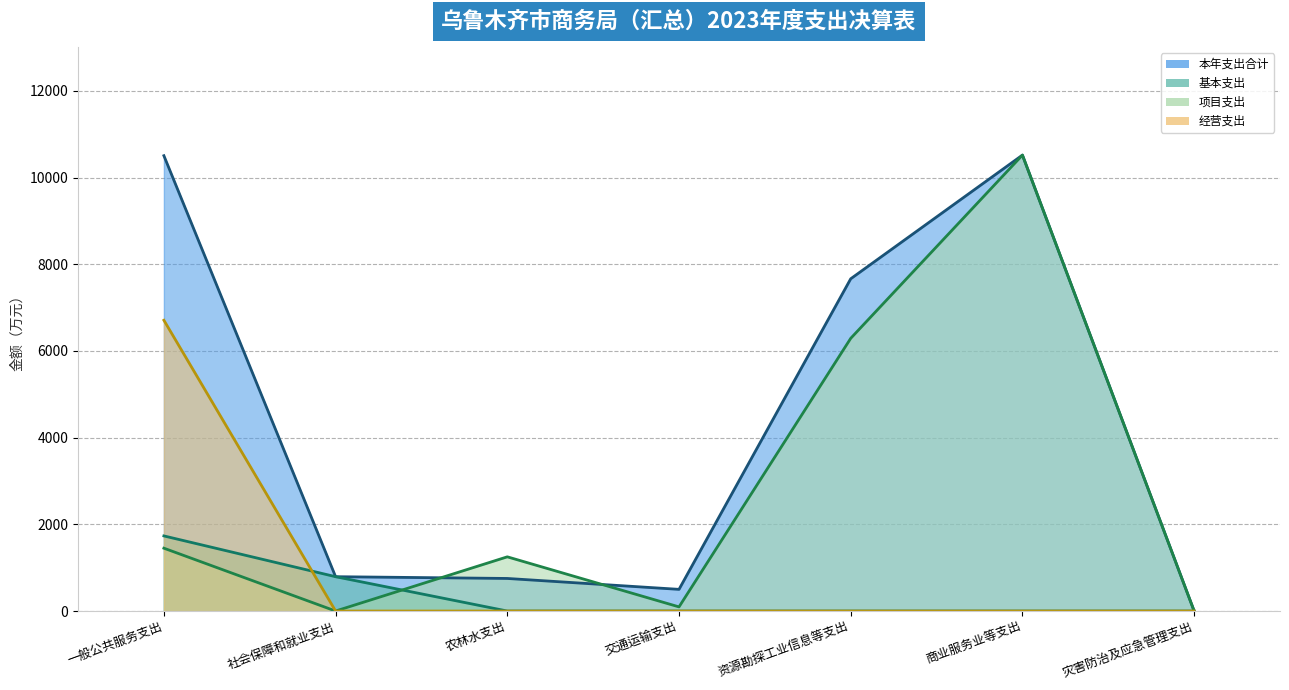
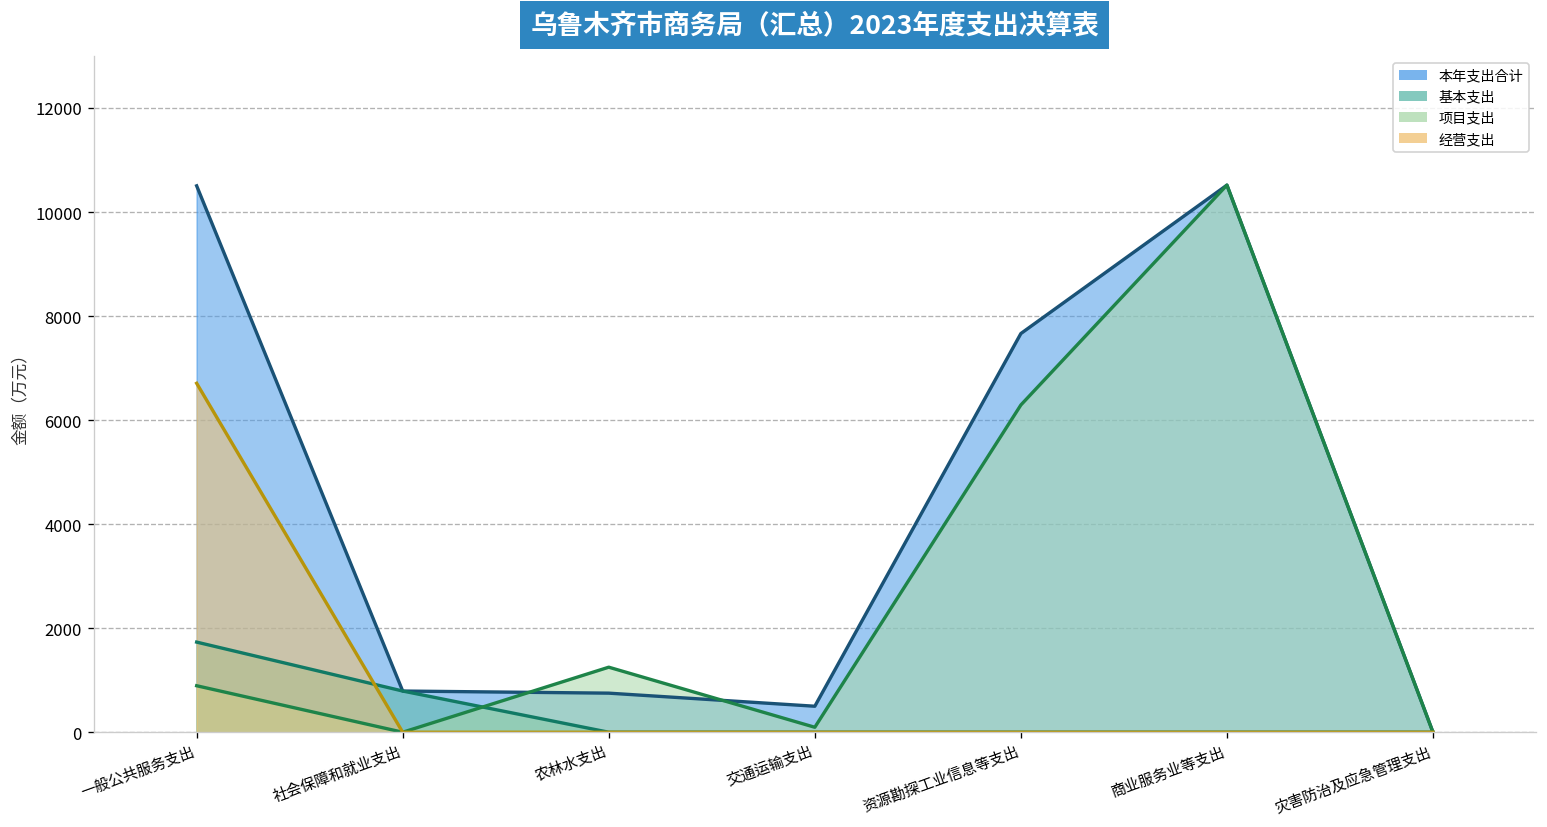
  {
    "项目支出": {
-     "一般公共服务支出": 1400,
+     "一般公共服务支出": 900,
      "农林水支出": 1300,
      "交通运输支出": 100,
      "资源勘探工业信息等支出": 6300
    },
    "经营支出": {
      "一般公共服务支出": 6700
    }
  }
